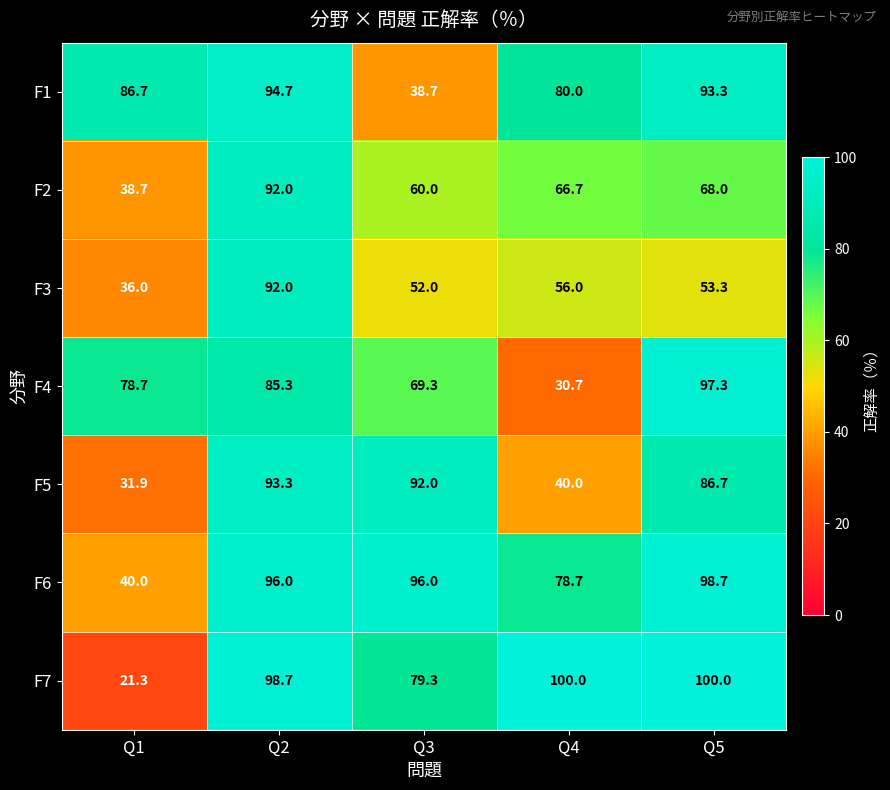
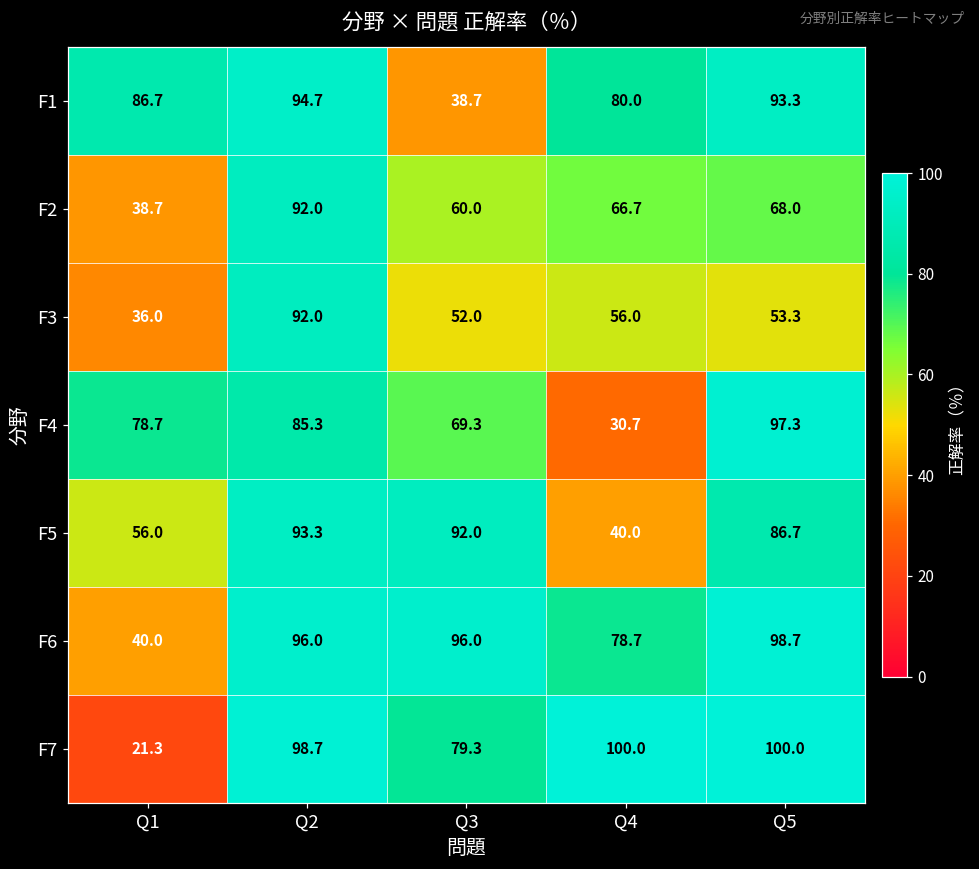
  {
    "F1": {
      "Q1": 86.7,
      "Q2": 94.7,
      "Q3": 38.7,
      "Q4": 80.0,
      "Q5": 93.3
    },
    "F2": {
      "Q1": 38.7,
      "Q2": 92.0,
      "Q3": 60.0,
      "Q4": 66.7,
      "Q5": 68.0
    },
    "F3": {
      "Q1": 36.0,
      "Q2": 92.0,
      "Q3": 52.0,
      "Q4": 56.0,
      "Q5": 53.3
    },
    "F4": {
      "Q1": 78.7,
      "Q2": 85.3,
      "Q3": 69.3,
      "Q4": 30.7,
      "Q5": 97.3
    },
    "F5": {
-     "Q1": 31.9,
+     "Q1": 56.0,
      "Q2": 93.3,
      "Q3": 92.0,
      "Q4": 40.0,
      "Q5": 86.7
    },
    "F6": {
      "Q1": 40.0,
      "Q2": 96.0,
      "Q3": 96.0,
      "Q4": 78.7,
      "Q5": 98.7
    },
    "F7": {
      "Q1": 21.3,
      "Q2": 98.7,
      "Q3": 79.3,
      "Q4": 100.0,
      "Q5": 100.0
    }
  }
